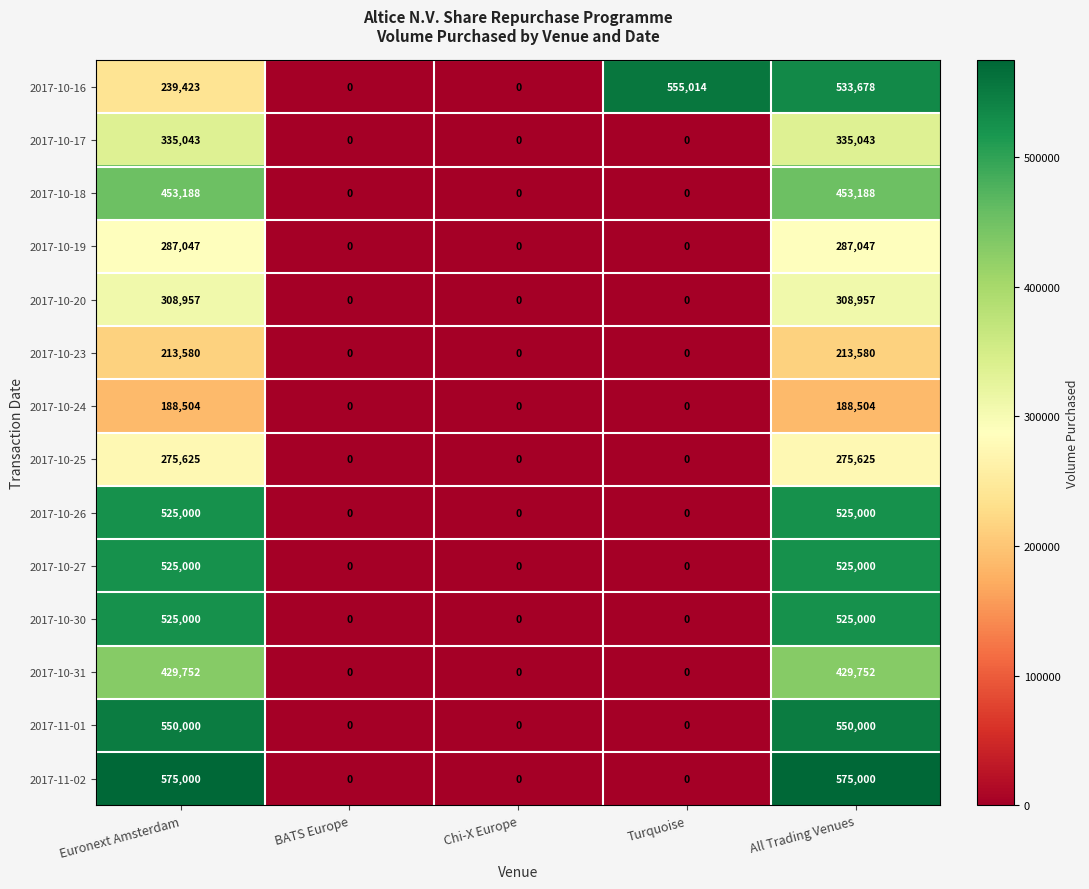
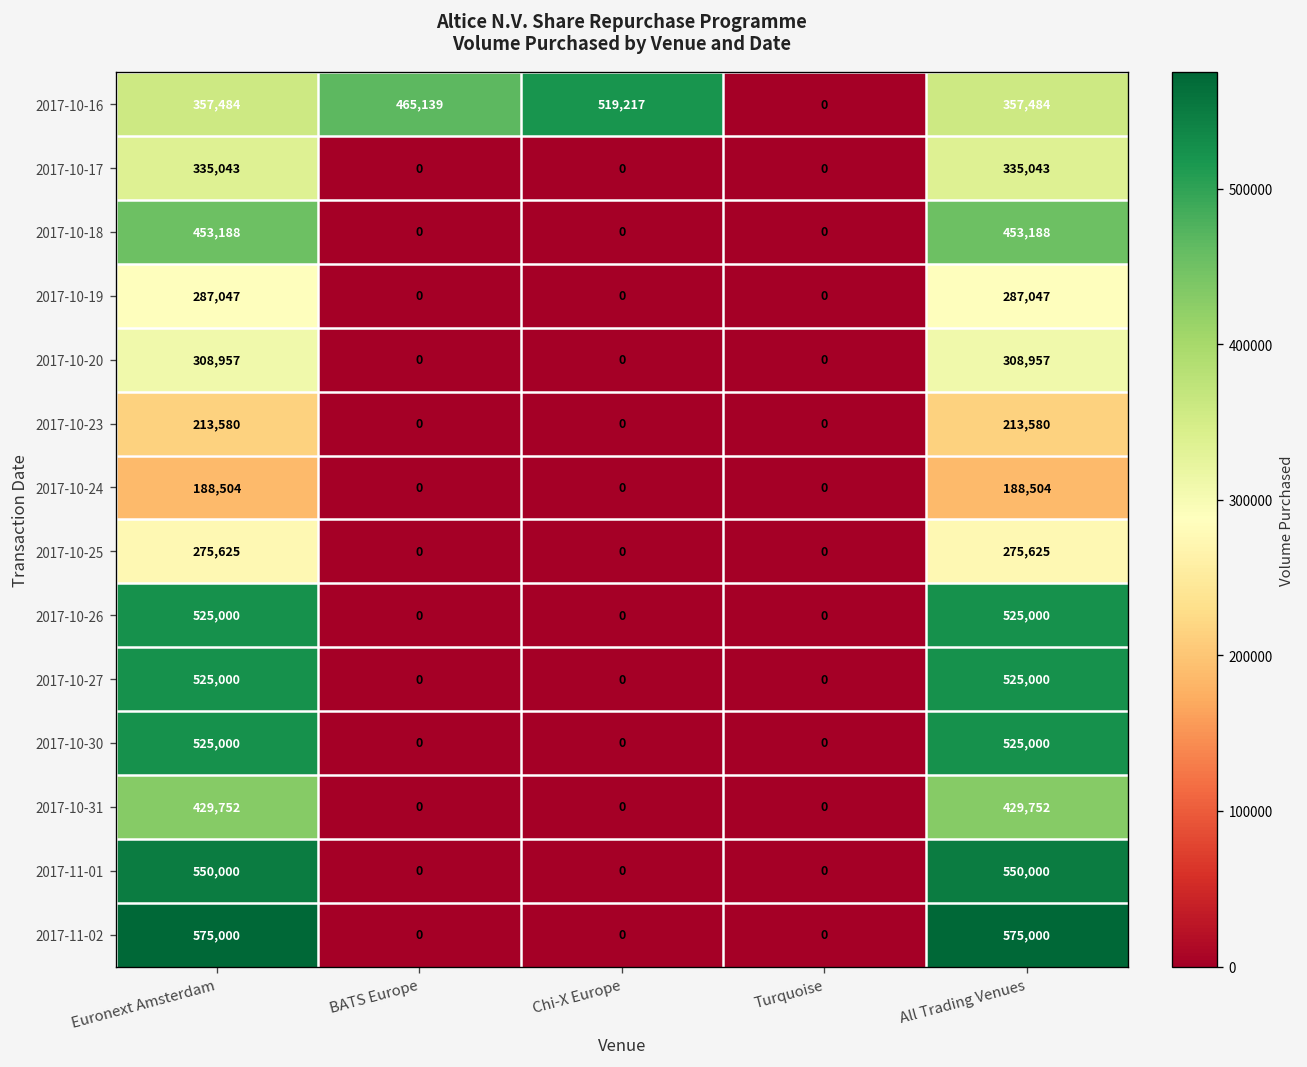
  {
    "2017-10-16": {
-     "Euronext Amsterdam": "239,423",
-     "BATS Europe": "0",
-     "Chi-X Europe": "0",
-     "Turquoise": "555,014",
-     "All Trading Venues": "533,678"
+     "Euronext Amsterdam": "357,484",
+     "BATS Europe": "465,139",
+     "Chi-X Europe": "519,217",
+     "Turquoise": "0",
+     "All Trading Venues": "357,484"
    },
    "2017-10-17": {
      "Euronext Amsterdam": "335,043",
      "BATS Europe": "0",
      "Chi-X Europe": "0",
      "Turquoise": "0",
      "All Trading Venues": "335,043"
    },
    "2017-10-18": {
      "Euronext Amsterdam": "453,188",
      "BATS Europe": "0",
      "Chi-X Europe": "0",
      "Turquoise": "0",
      "All Trading Venues": "453,188"
    },
    "2017-10-19": {
      "Euronext Amsterdam": "287,047",
      "BATS Europe": "0",
      "Chi-X Europe": "0",
      "Turquoise": "0",
      "All Trading Venues": "287,047"
    },
    "2017-10-20": {
      "Euronext Amsterdam": "308,957",
      "BATS Europe": "0",
      "Chi-X Europe": "0",
      "Turquoise": "0",
      "All Trading Venues": "308,957"
    },
    "2017-10-23": {
      "Euronext Amsterdam": "213,580",
      "BATS Europe": "0",
      "Chi-X Europe": "0",
      "Turquoise": "0",
      "All Trading Venues": "213,580"
    },
    "2017-10-24": {
      "Euronext Amsterdam": "188,504",
      "BATS Europe": "0",
      "Chi-X Europe": "0",
      "Turquoise": "0",
      "All Trading Venues": "188,504"
    },
    "2017-10-25": {
      "Euronext Amsterdam": "275,625",
      "BATS Europe": "0",
      "Chi-X Europe": "0",
      "Turquoise": "0",
      "All Trading Venues": "275,625"
    },
    "2017-10-26": {
      "Euronext Amsterdam": "525,000",
      "BATS Europe": "0",
      "Chi-X Europe": "0",
      "Turquoise": "0",
      "All Trading Venues": "525,000"
    },
    "2017-10-27": {
      "Euronext Amsterdam": "525,000",
      "BATS Europe": "0",
      "Chi-X Europe": "0",
      "Turquoise": "0",
      "All Trading Venues": "525,000"
    },
    "2017-10-30": {
      "Euronext Amsterdam": "525,000",
      "BATS Europe": "0",
      "Chi-X Europe": "0",
      "Turquoise": "0",
      "All Trading Venues": "525,000"
    },
    "2017-10-31": {
      "Euronext Amsterdam": "429,752",
      "BATS Europe": "0",
      "Chi-X Europe": "0",
      "Turquoise": "0",
      "All Trading Venues": "429,752"
    },
    "2017-11-01": {
      "Euronext Amsterdam": "550,000",
      "BATS Europe": "0",
      "Chi-X Europe": "0",
      "Turquoise": "0",
      "All Trading Venues": "550,000"
    },
    "2017-11-02": {
      "Euronext Amsterdam": "575,000",
      "BATS Europe": "0",
      "Chi-X Europe": "0",
      "Turquoise": "0",
      "All Trading Venues": "575,000"
    }
  }
